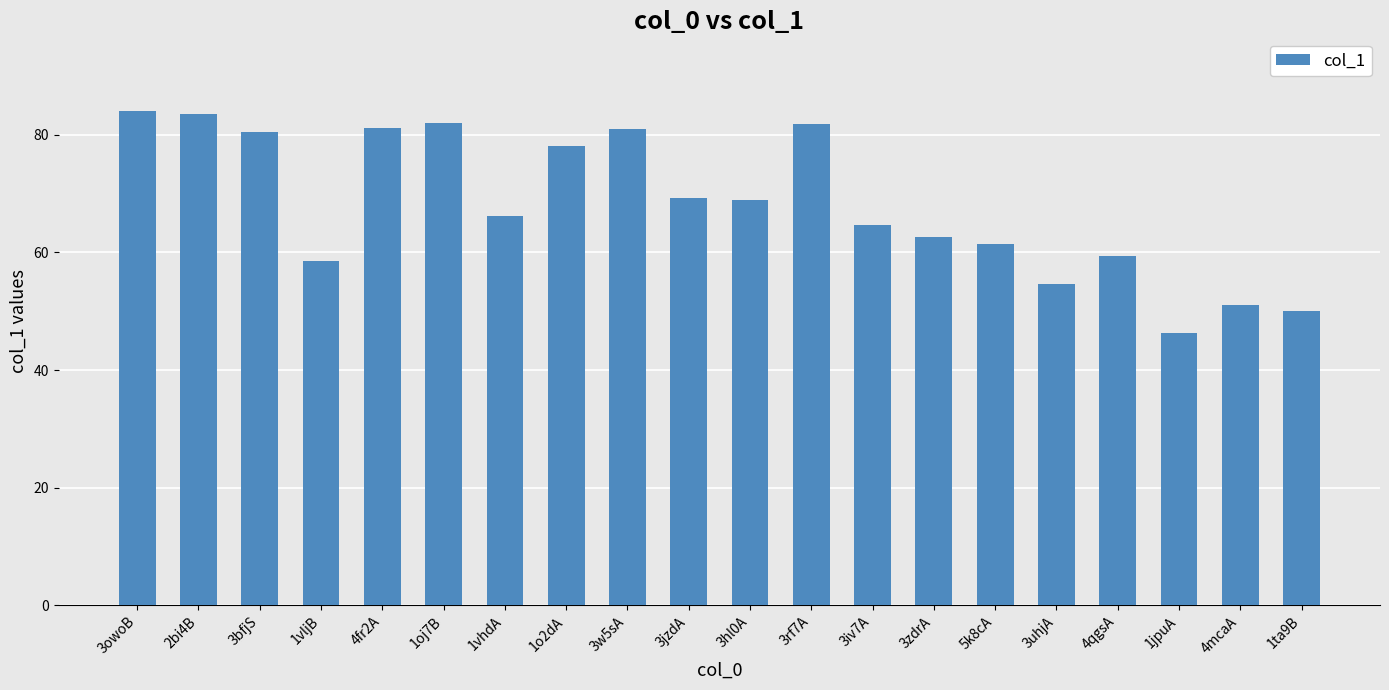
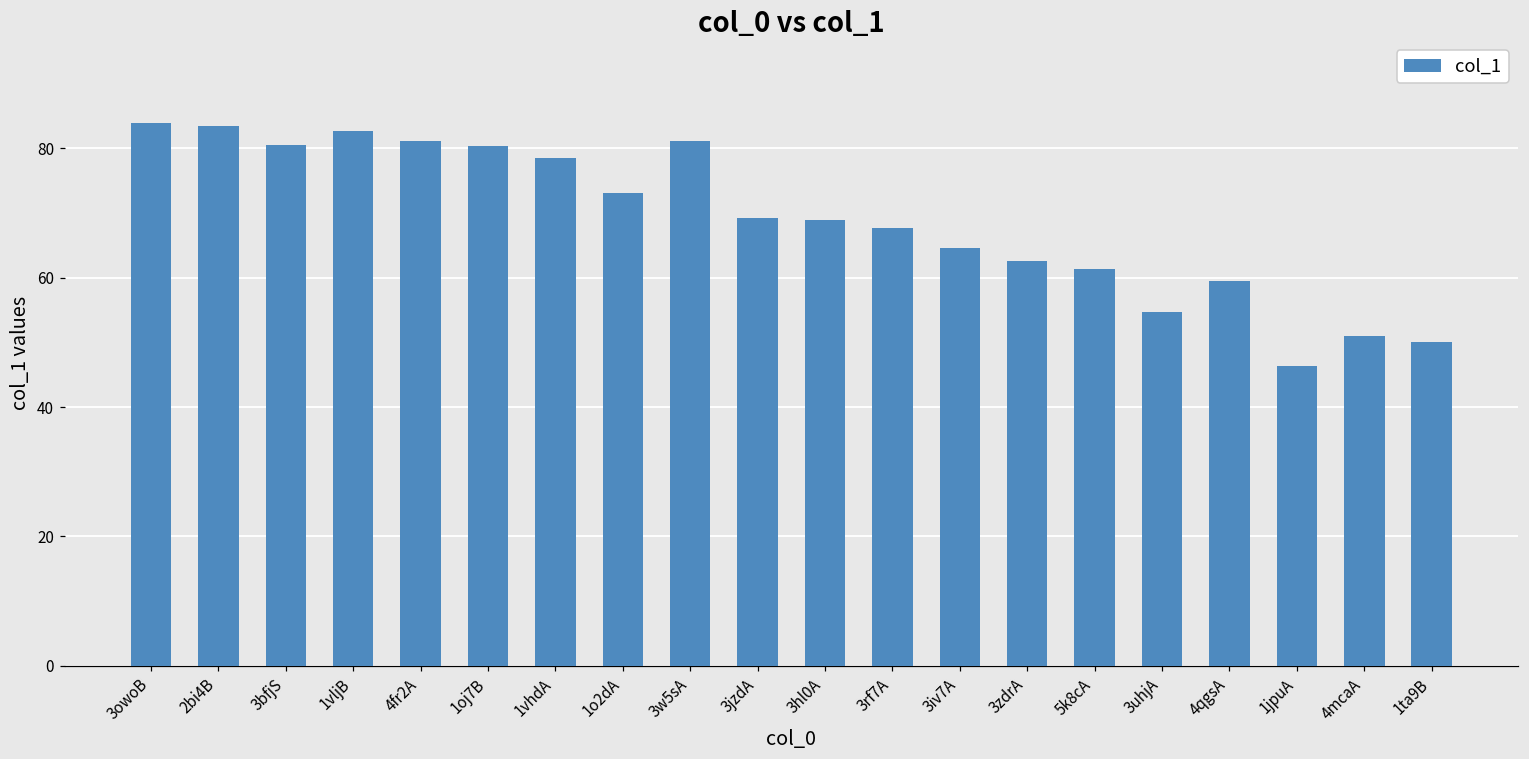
  {
    "3owoB": 84,
    "2bi4B": 83,
    "3bfjS": 81,
-   "1vljB": 59,
+   "1vljB": 83,
    "4fr2A": 81,
-   "1oj7B": 82,
-   "1vhdA": 66,
-   "1o2dA": 78,
+   "1oj7B": 80,
+   "1vhdA": 79,
+   "1o2dA": 73,
    "3w5sA": 81,
    "3jzdA": 69,
    "3hl0A": 69,
-   "3rf7A": 82,
+   "3rf7A": 68,
    "3iv7A": 65,
    "3zdrA": 63,
    "5k8cA": 61,
    "3uhjA": 55,
    "4qgsA": 59,
    "1jpuA": 46,
    "4mcaA": 51,
    "1ta9B": 50
  }
